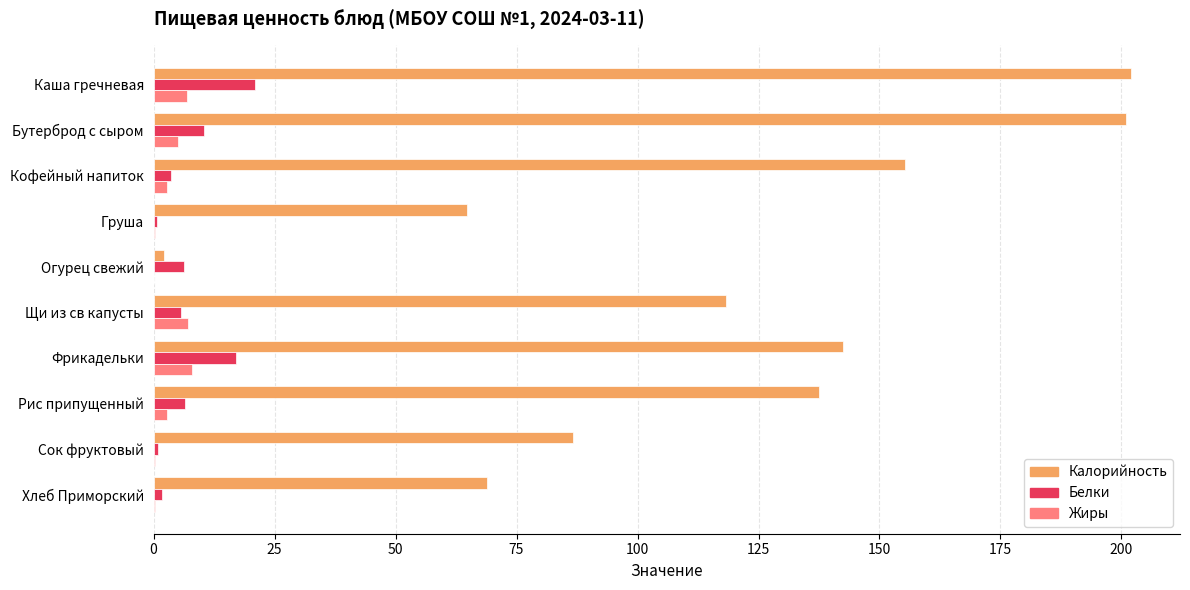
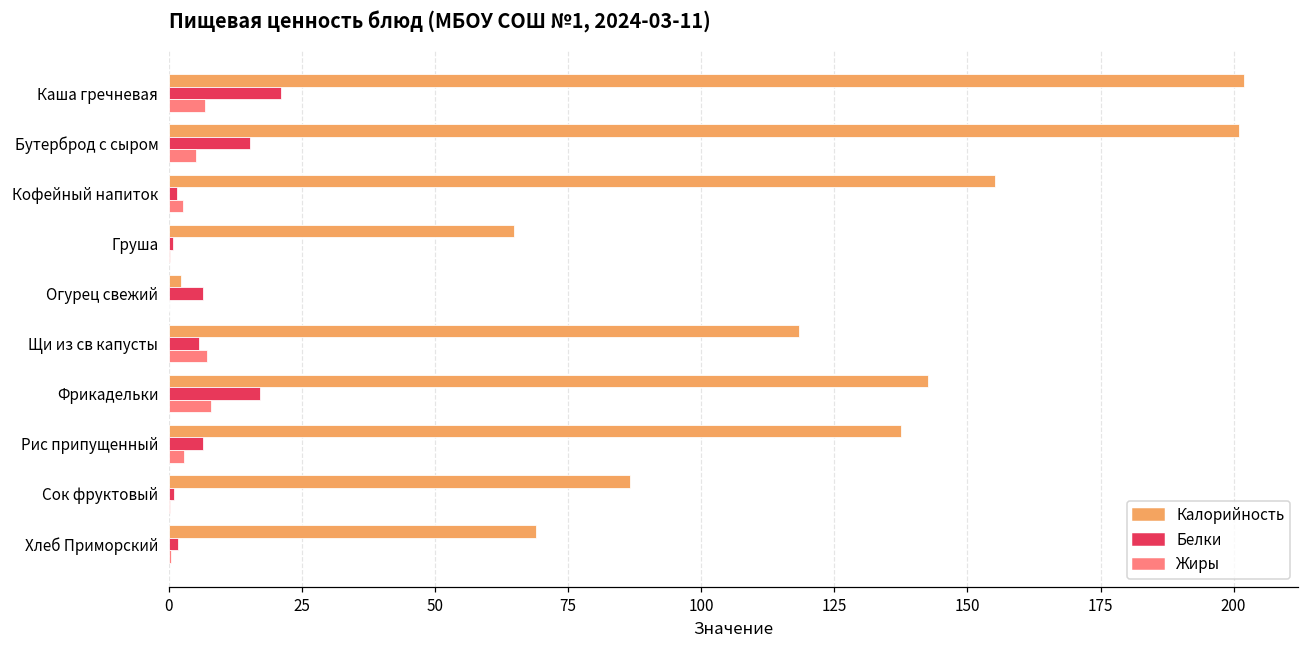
  {
    "Белки": {
      "Каша гречневая": 21,
-     "Бутерброд с сыром": 10,
-     "Кофейный напиток": 4,
+     "Бутерброд с сыром": 15,
+     "Кофейный напиток": 2,
      "Груша": 1,
      "Огурец свежий": 6,
      "Щи из св капусты": 6,
      "Фрикадельки": 17,
      "Рис припущенный": 6,
      "Сок фруктовый": 1,
      "Хлеб Приморский": 2
    }
  }
